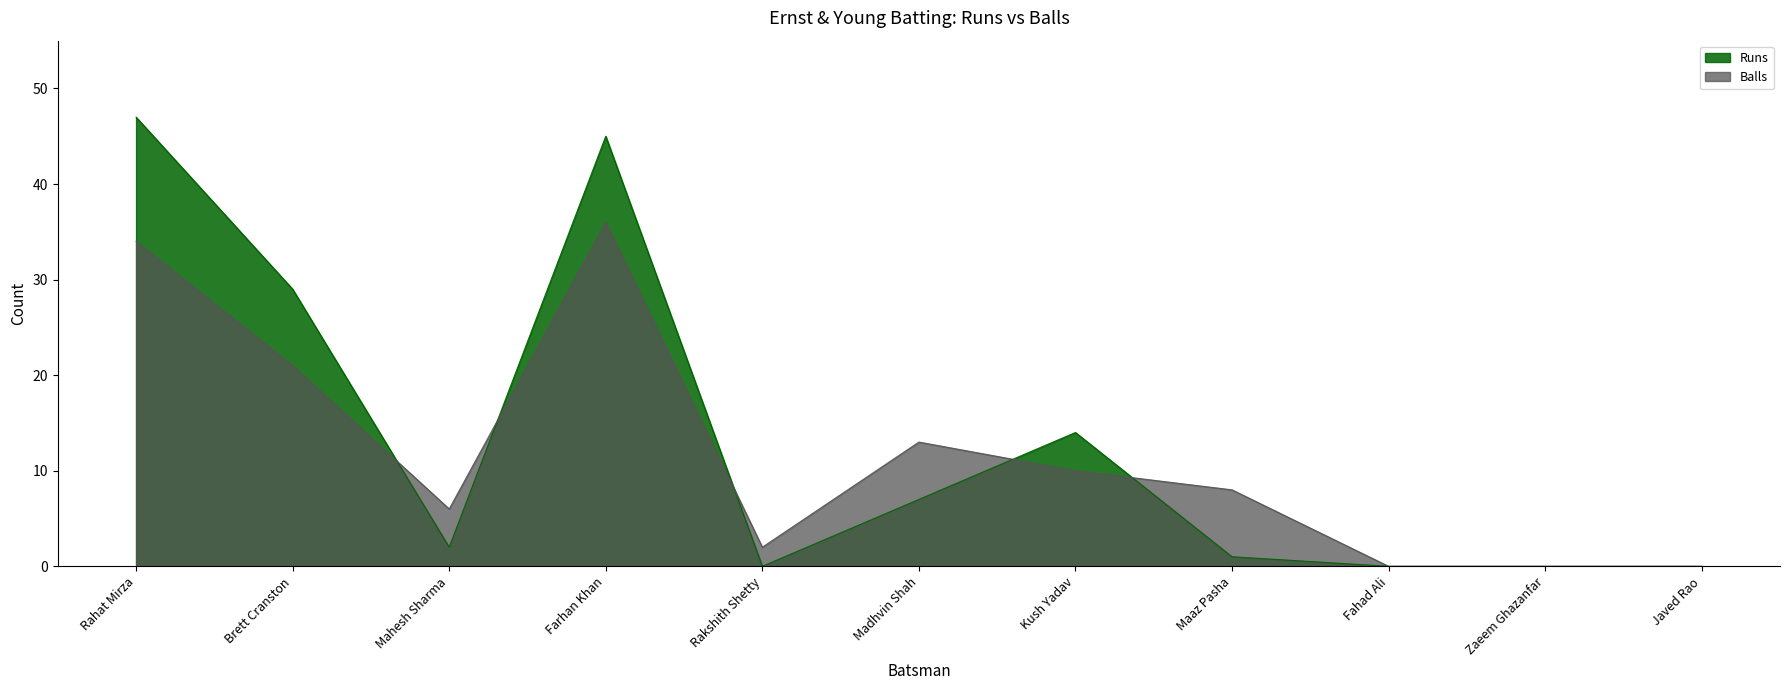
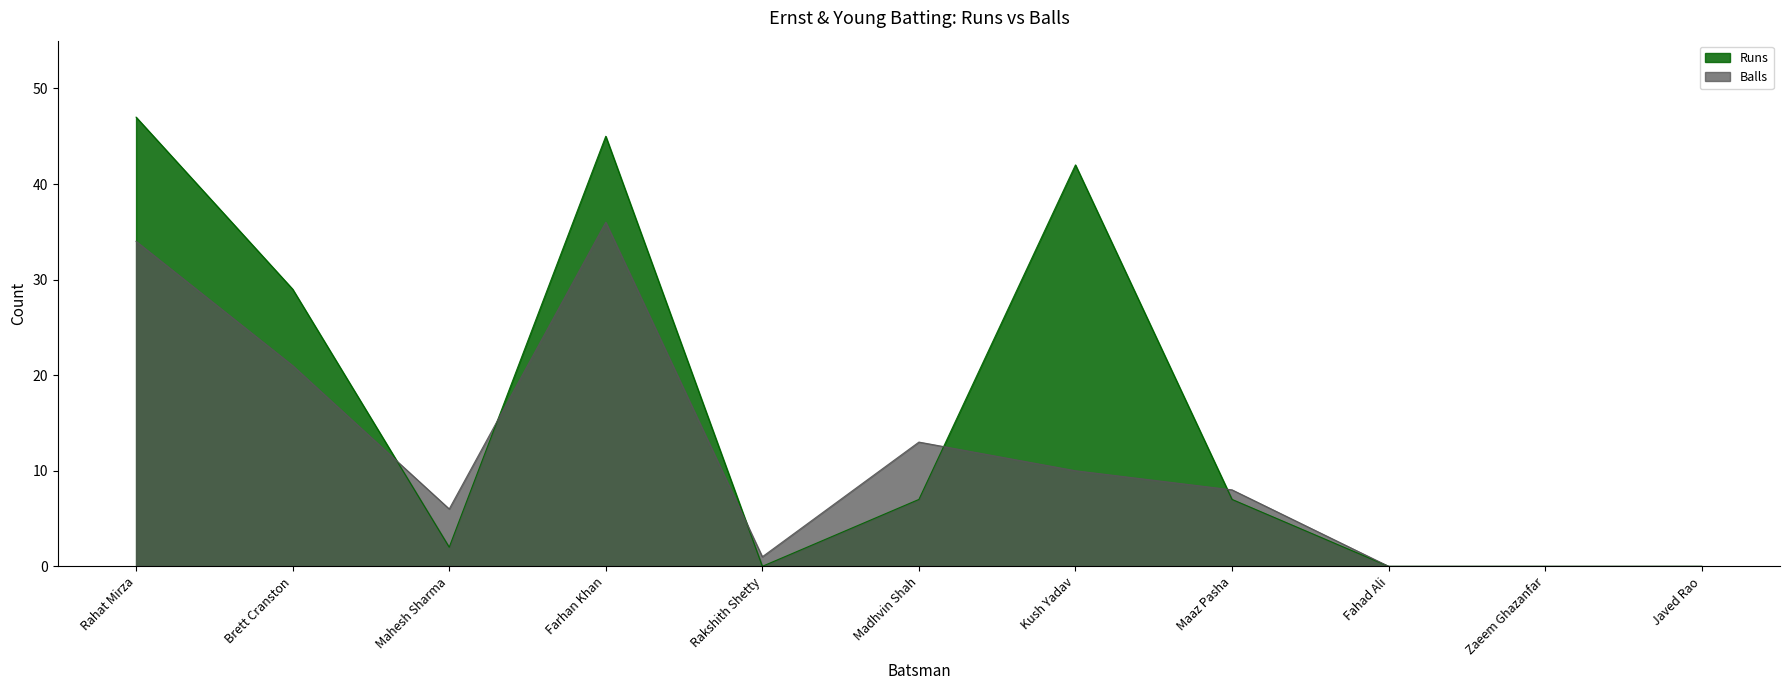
  {
    "Runs": {
      "Rahat Mirza": 47,
      "Brett Cranston": 29,
      "Mahesh Sharma": 2,
      "Farhan Khan": 45,
      "Rakshith Shetty": 0,
      "Madhvin Shah": 7,
-     "Kush Yadav": 14,
-     "Maaz Pasha": 1
+     "Kush Yadav": 42,
+     "Maaz Pasha": 7
    },
    "Balls": {
      "Rahat Mirza": 34,
      "Brett Cranston": 21,
      "Mahesh Sharma": 6,
      "Farhan Khan": 36,
-     "Rakshith Shetty": 2,
+     "Rakshith Shetty": 1,
      "Madhvin Shah": 13,
      "Kush Yadav": 10,
      "Maaz Pasha": 8
    }
  }
